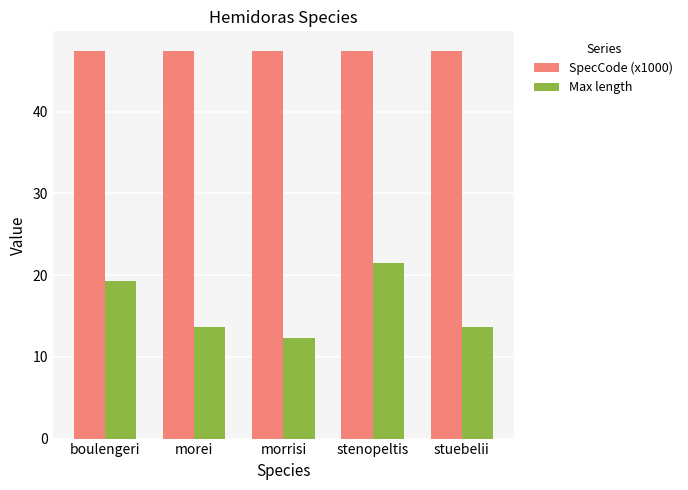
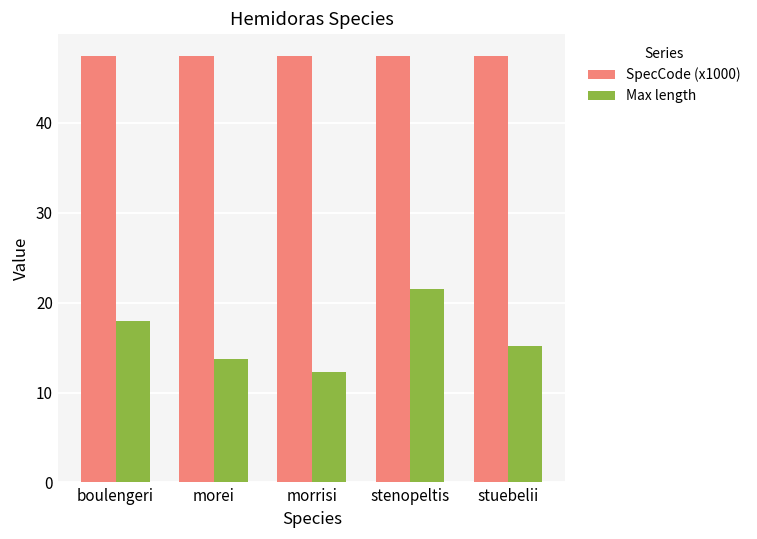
  {
    "SpecCode (x1000)": {
      "boulengeri": 47,
      "morei": 47,
      "morrisi": 47,
      "stenopeltis": 47,
      "stuebelii": 47
    },
    "Max length": {
-     "boulengeri": 19,
+     "boulengeri": 18,
      "morei": 14,
      "morrisi": 12,
      "stenopeltis": 22,
-     "stuebelii": 14
+     "stuebelii": 15
    }
  }
